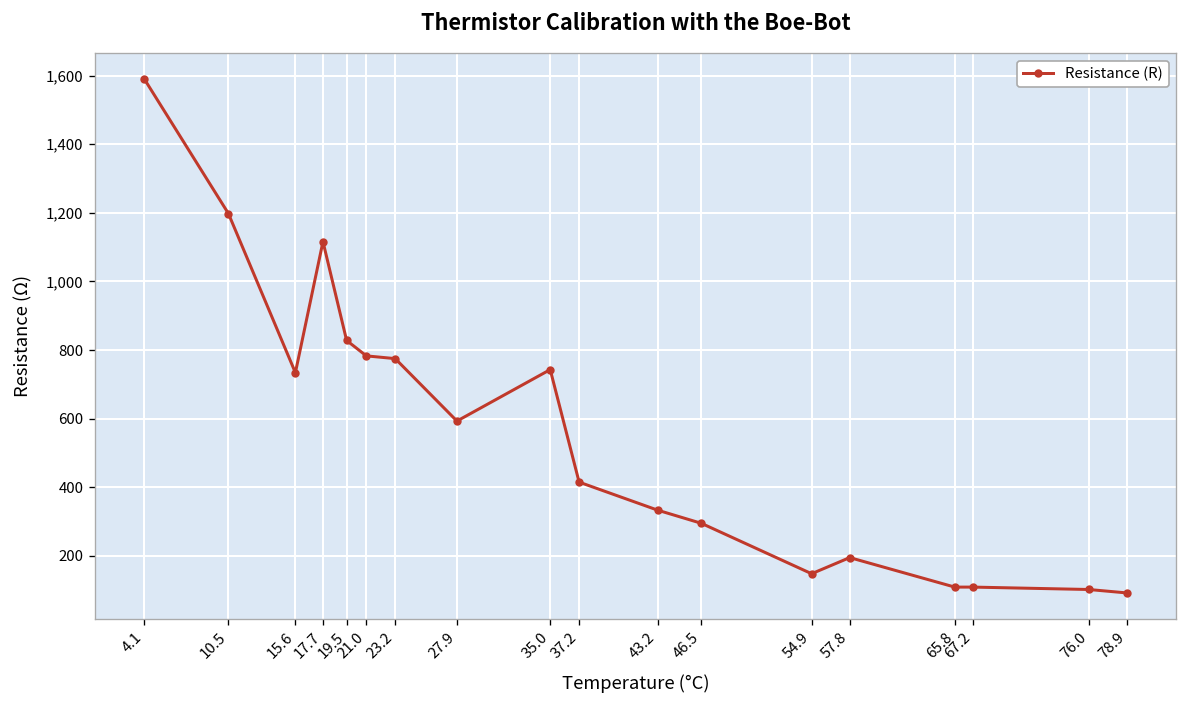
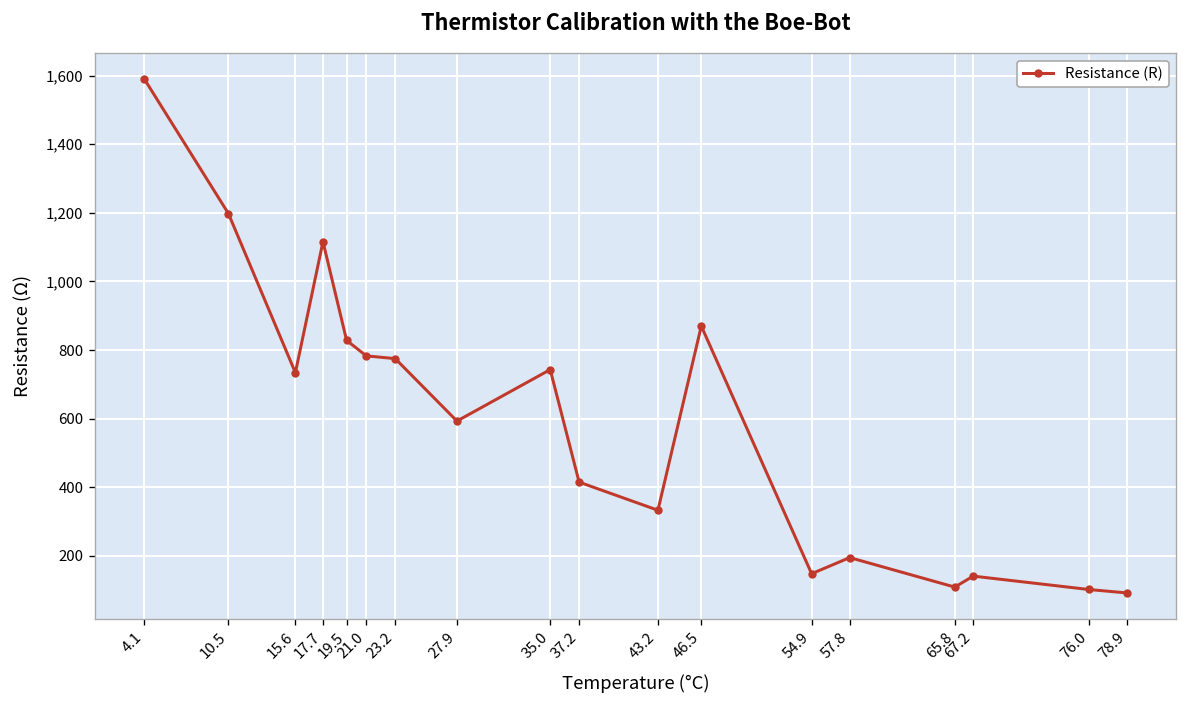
  {
    "4.1": "1,590",
    "10.5": "1,200",
    "15.6": "730",
    "17.7": "1,120",
    "19.5": "830",
    "21.0": "780",
    "23.2": "780",
    "27.9": "590",
    "35.0": "740",
    "37.2": "420",
    "43.2": "330",
-   "46.5": "300",
+   "46.5": "870",
    "54.9": "150",
    "57.8": "200",
    "65.8": "110",
-   "67.2": "110",
+   "67.2": "140",
    "76.0": "100",
    "78.9": "90"
  }
